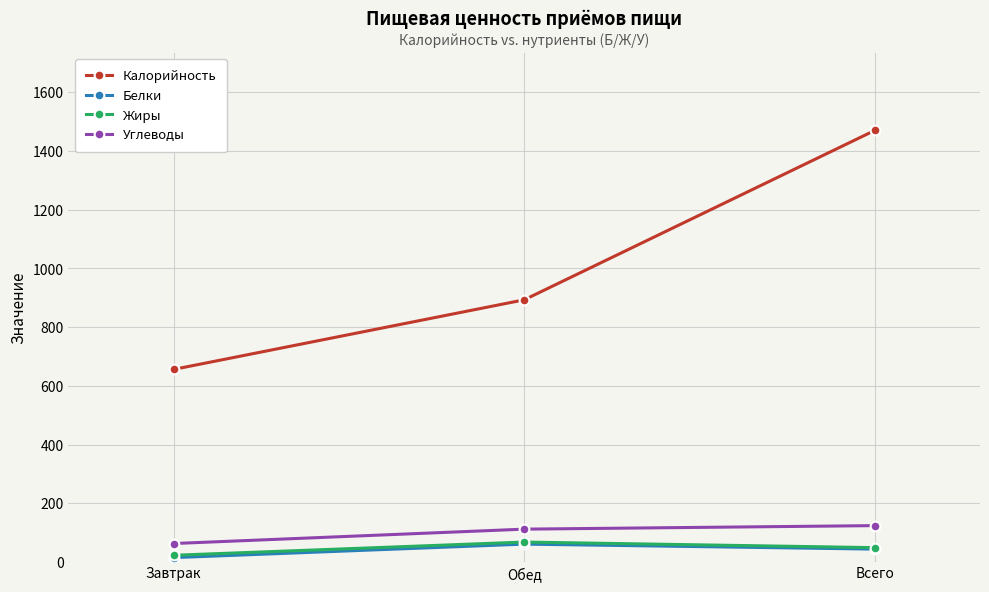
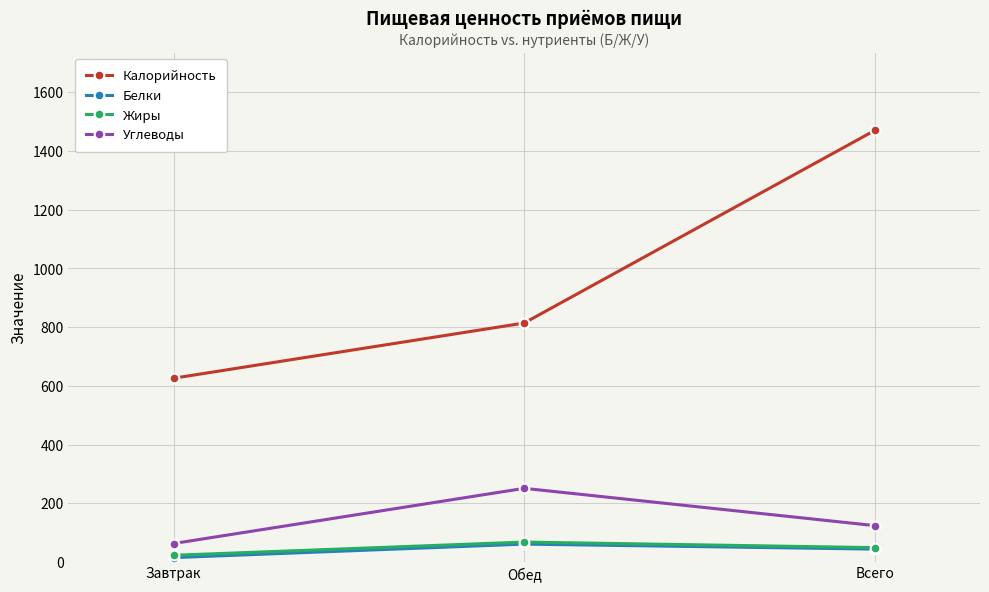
  {
    "Калорийность": {
-     "Завтрак": 660,
-     "Обед": 890,
+     "Завтрак": 630,
+     "Обед": 810,
      "Всего": 1470
    },
    "Углеводы": {
      "Завтрак": 60,
-     "Обед": 110,
+     "Обед": 250,
      "Всего": 120
    }
  }
